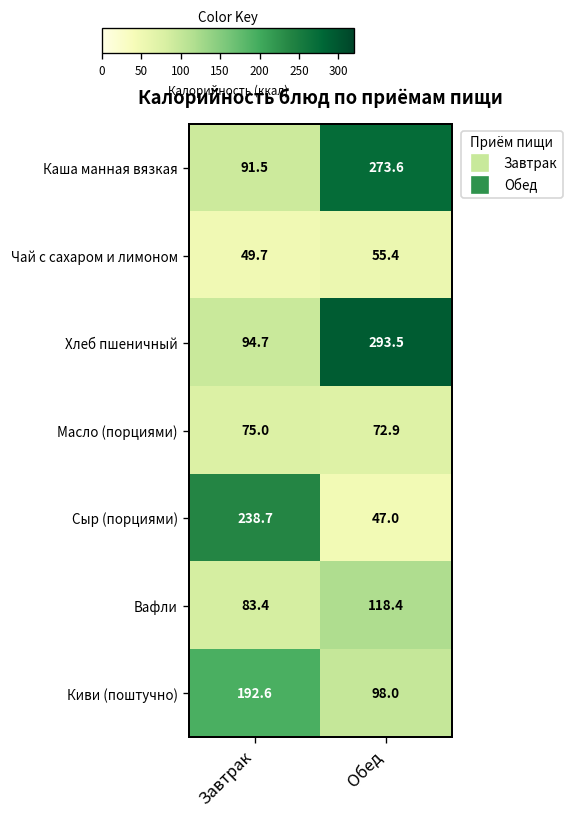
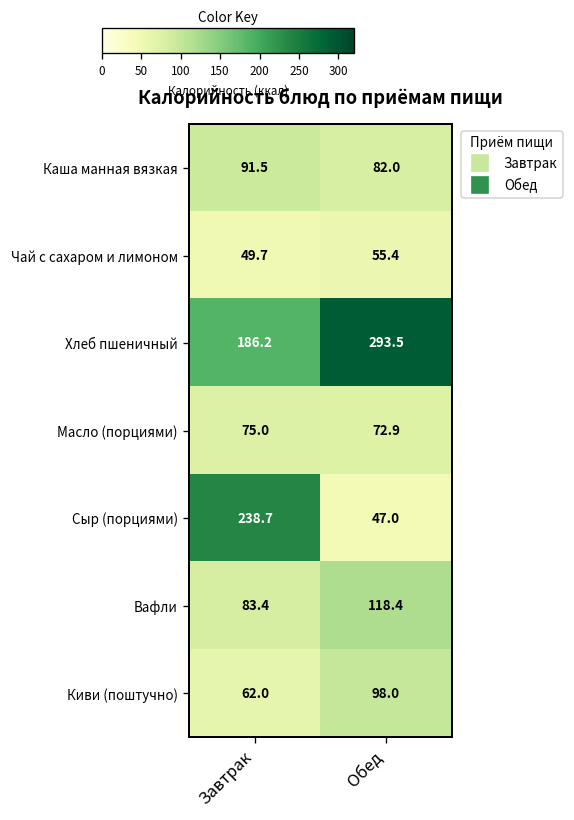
  {
    "Каша манная вязкая": {
      "Завтрак": 91.5,
-     "Обед": 273.6
+     "Обед": 82.0
    },
    "Чай с сахаром и лимоном": {
      "Завтрак": 49.7,
      "Обед": 55.4
    },
    "Хлеб пшеничный": {
-     "Завтрак": 94.7,
+     "Завтрак": 186.2,
      "Обед": 293.5
    },
    "Масло (порциями)": {
      "Завтрак": 75.0,
      "Обед": 72.9
    },
    "Сыр (порциями)": {
      "Завтрак": 238.7,
      "Обед": 47.0
    },
    "Вафли": {
      "Завтрак": 83.4,
      "Обед": 118.4
    },
    "Киви (поштучно)": {
-     "Завтрак": 192.6,
+     "Завтрак": 62.0,
      "Обед": 98.0
    }
  }
